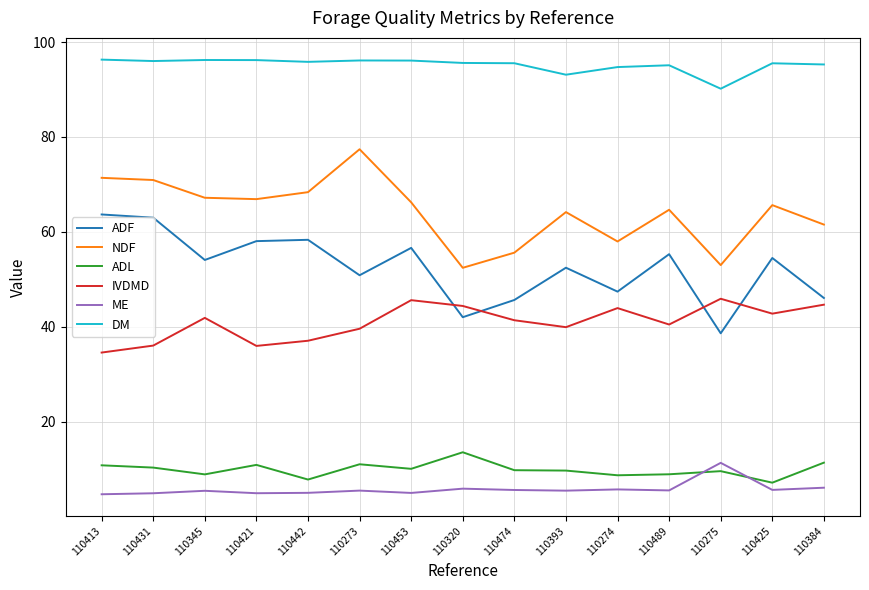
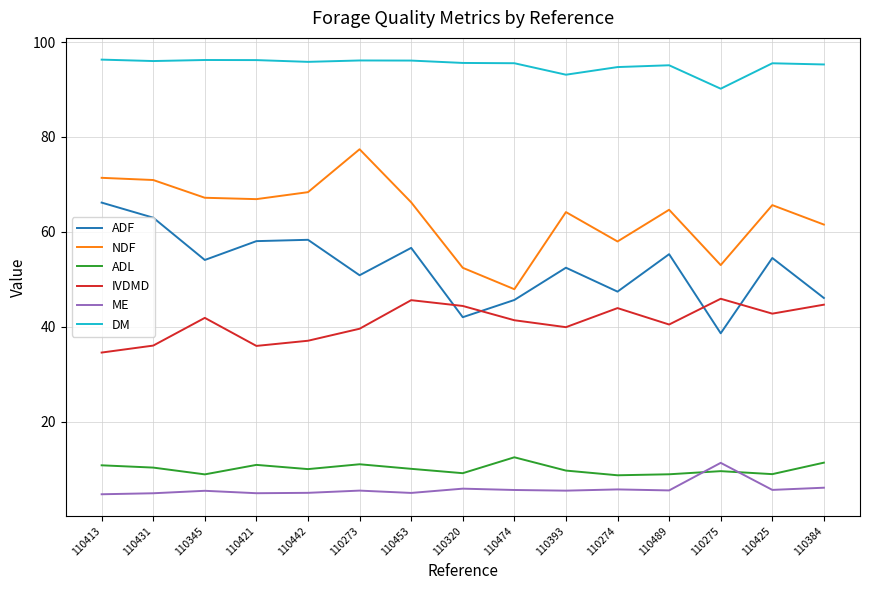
  {
    "ADF": {
-     "110413": 64,
+     "110413": 66,
      "110345": 54,
      "110421": 58,
      "110442": 58,
      "110273": 51,
      "110453": 57,
      "110320": 42,
      "110474": 46,
      "110393": 52,
      "110274": 47,
      "110489": 55,
      "110275": 39,
      "110425": 54,
      "110384": 46
    },
    "NDF": {
      "110413": 71,
      "110431": 71,
      "110345": 67,
      "110421": 67,
      "110442": 68,
      "110273": 77,
      "110453": 66,
      "110320": 52,
-     "110474": 56,
+     "110474": 48,
      "110393": 64,
      "110274": 58,
      "110489": 65,
      "110275": 53,
      "110425": 66,
      "110384": 62
    },
    "ADL": {
      "110413": 11,
      "110431": 10,
      "110345": 9,
      "110421": 11,
-     "110442": 8,
+     "110442": 10,
      "110273": 11,
      "110453": 10,
-     "110320": 14,
-     "110474": 10,
+     "110320": 9,
+     "110474": 12,
      "110393": 10,
      "110274": 9,
      "110489": 9,
      "110275": 10,
-     "110425": 7,
+     "110425": 9,
      "110384": 11
    },
    "IVDMD": {
      "110413": 35,
      "110431": 36,
      "110345": 42,
      "110421": 36,
      "110442": 37,
      "110273": 40,
      "110453": 46,
      "110320": 44,
      "110474": 41,
      "110393": 40,
      "110274": 44,
      "110489": 40,
      "110275": 46,
      "110425": 43,
      "110384": 45
    },
    "ME": {
      "110413": 5,
      "110431": 5,
      "110345": 5,
      "110421": 5,
      "110442": 5,
      "110273": 5,
      "110453": 5,
      "110320": 6,
      "110474": 6,
      "110393": 5,
      "110274": 6,
      "110489": 6,
      "110275": 11,
      "110425": 6,
      "110384": 6
    },
    "DM": {
      "110413": 96,
      "110431": 96,
      "110345": 96,
      "110421": 96,
      "110442": 96,
      "110273": 96,
      "110453": 96,
      "110320": 96,
      "110474": 96,
      "110393": 93,
      "110274": 95,
      "110489": 95,
      "110275": 90,
      "110425": 96,
      "110384": 95
    }
  }
